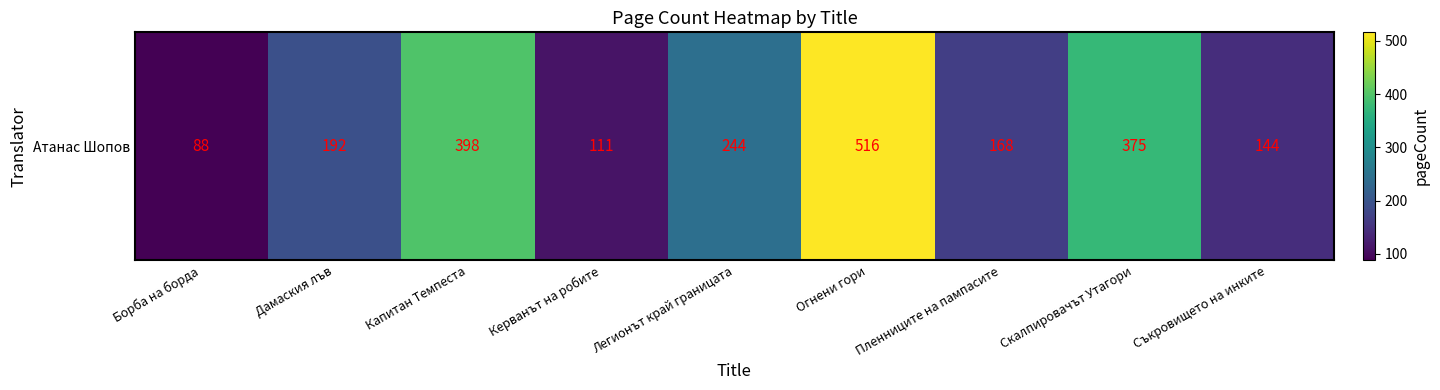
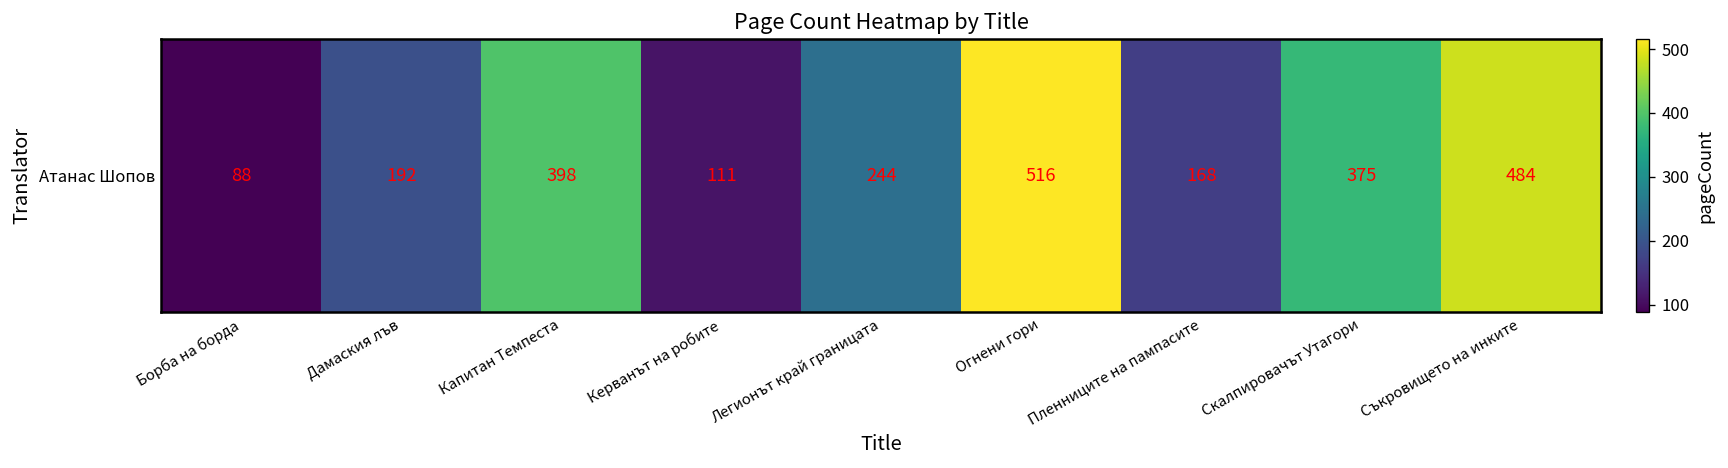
  {
    "Атанас Шопов": {
      "Борба на борда": 88,
      "Дамаския лъв": 192,
      "Капитан Темпеста": 398,
      "Керванът на робите": 111,
      "Легионът край границата": 244,
      "Огнени гори": 516,
      "Пленниците на пампасите": 168,
      "Скалпировачът Утагори": 375,
-     "Съкровището на инките": 144
+     "Съкровището на инките": 484
    }
  }
